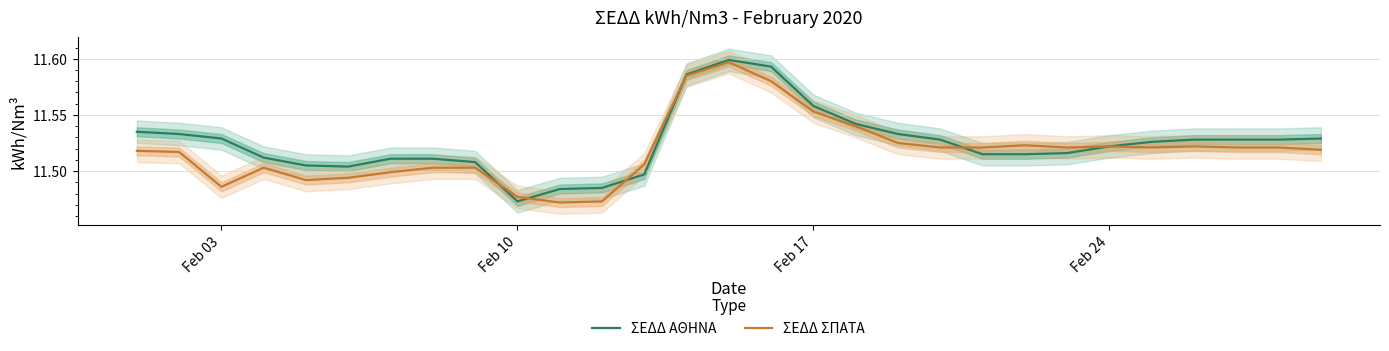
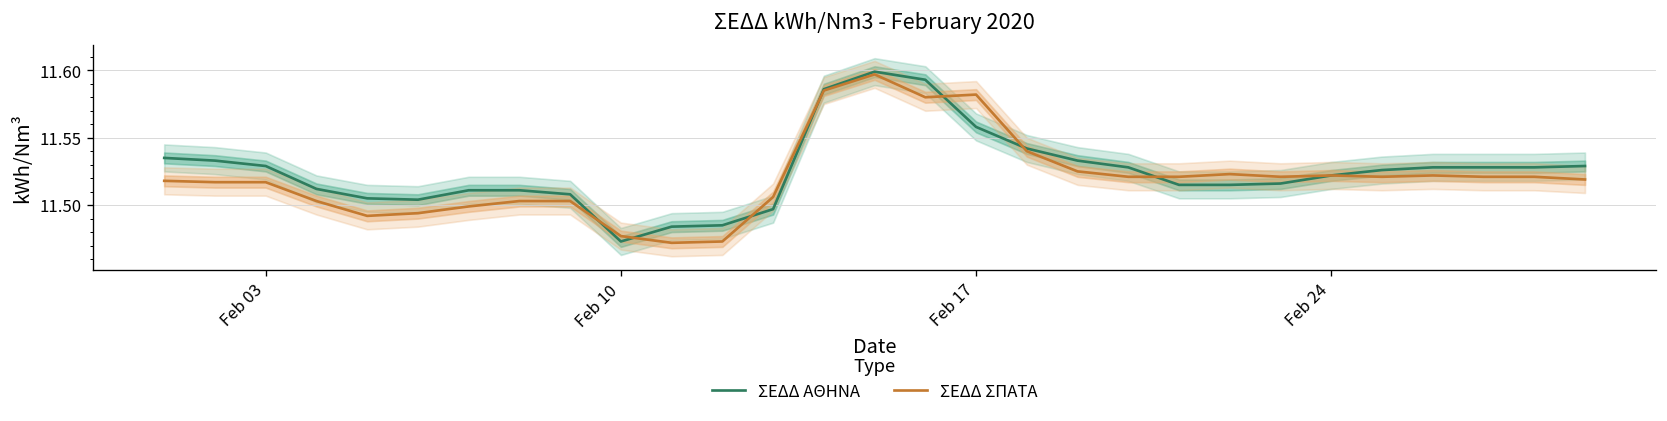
  {
    "ΣΕΔΔ ΑΘΗΝΑ": {
      "Feb 10": 11.473
    },
    "ΣΕΔΔ ΣΠΑΤΑ": {
-     "Feb 03": 11.486,
-     "Feb 17": 11.553
+     "Feb 03": 11.517,
+     "Feb 17": 11.582
    }
  }
